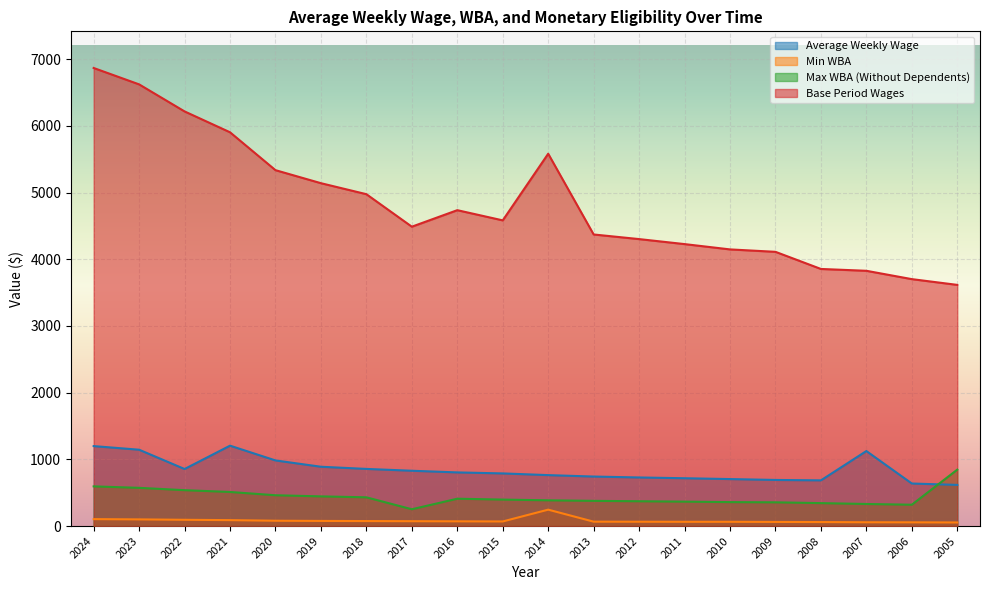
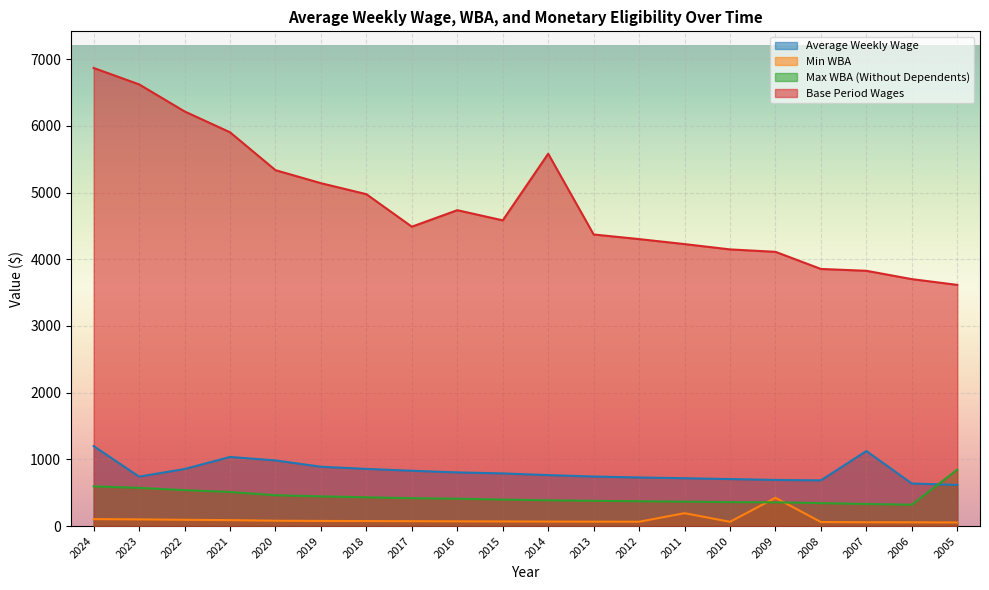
  {
    "Average Weekly Wage": {
      "2024": 1200,
-     "2023": 1100,
+     "2023": 700,
      "2022": 900,
-     "2021": 1200,
+     "2021": 1000,
      "2020": 1000,
      "2019": 900,
      "2018": 900,
      "2017": 800,
      "2016": 800,
      "2015": 800,
      "2014": 800,
      "2013": 700,
      "2012": 700,
      "2011": 700,
      "2010": 700,
      "2009": 700,
      "2008": 700,
      "2007": 1100,
      "2006": 600,
      "2005": 600
    },
    "Min WBA": {
      "2024": 100,
      "2023": 100,
      "2022": 100,
      "2021": 100,
      "2020": 100,
      "2019": 100,
      "2018": 100,
      "2017": 100,
      "2016": 100,
      "2015": 100,
-     "2014": 200,
+     "2014": 100,
      "2013": 100,
      "2012": 100,
-     "2011": 100,
+     "2011": 200,
      "2010": 100,
-     "2009": 100,
+     "2009": 400,
      "2008": 100,
      "2007": 100,
      "2006": 100,
      "2005": 100
    },
    "Max WBA (Without Dependents)": {
      "2024": 600,
      "2023": 600,
      "2022": 500,
      "2021": 500,
      "2020": 500,
      "2019": 400,
      "2018": 400,
-     "2017": 300,
+     "2017": 400,
      "2016": 400,
      "2015": 400,
      "2014": 400,
      "2013": 400,
      "2012": 400,
      "2011": 400,
      "2010": 400,
      "2009": 400,
      "2008": 300,
      "2007": 300,
      "2006": 300,
      "2005": 800
    },
    "Base Period Wages": {
      "2024": 6900,
      "2023": 6600,
      "2022": 6200,
      "2021": 5900,
      "2020": 5300,
      "2019": 5100,
      "2018": 5000,
      "2017": 4500,
      "2016": 4700,
      "2015": 4600,
      "2014": 5600,
      "2013": 4400,
      "2012": 4300,
      "2011": 4200,
      "2010": 4100,
      "2009": 4100,
      "2008": 3900,
      "2007": 3800,
      "2006": 3700,
      "2005": 3600
    }
  }
